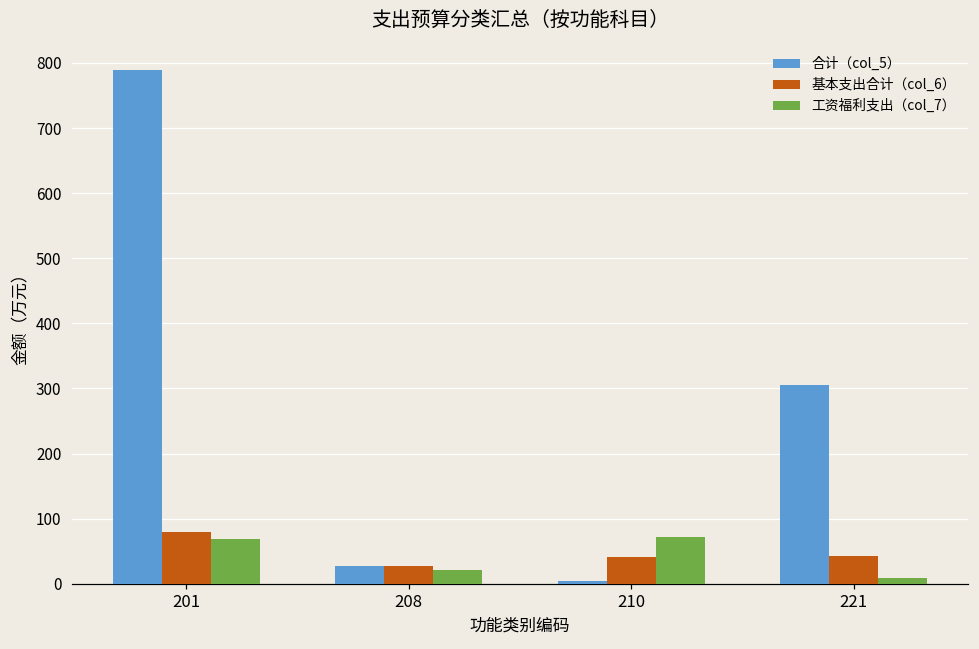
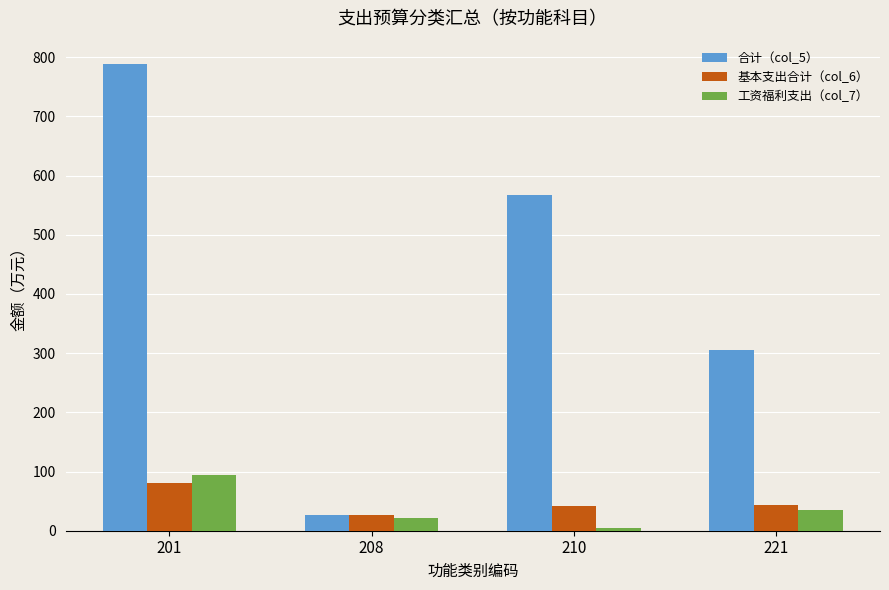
  {
    "合计（col_5）": {
      "201": 790,
      "208": 30,
-     "210": 0,
+     "210": 570,
      "221": 310
    },
    "基本支出合计（col_6）": {
      "201": 80,
      "208": 30,
      "210": 40,
      "221": 40
    },
    "工资福利支出（col_7）": {
-     "201": 70,
+     "201": 90,
      "208": 20,
-     "210": 70,
-     "221": 10
+     "210": 0,
+     "221": 40
    }
  }
